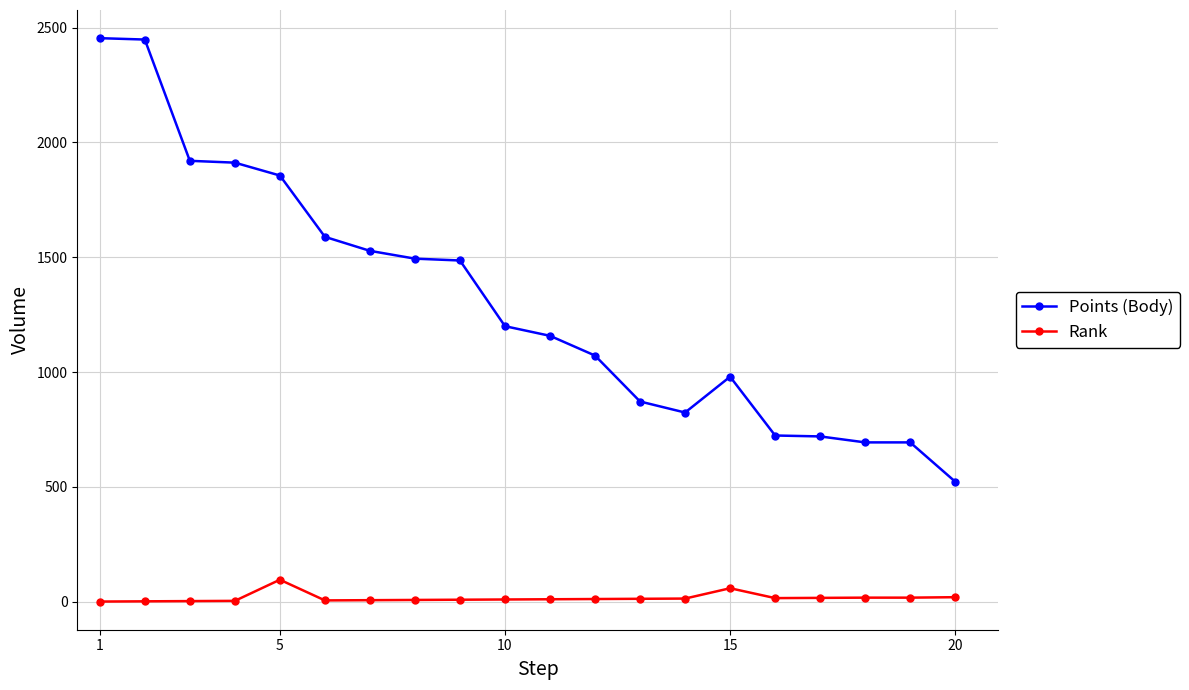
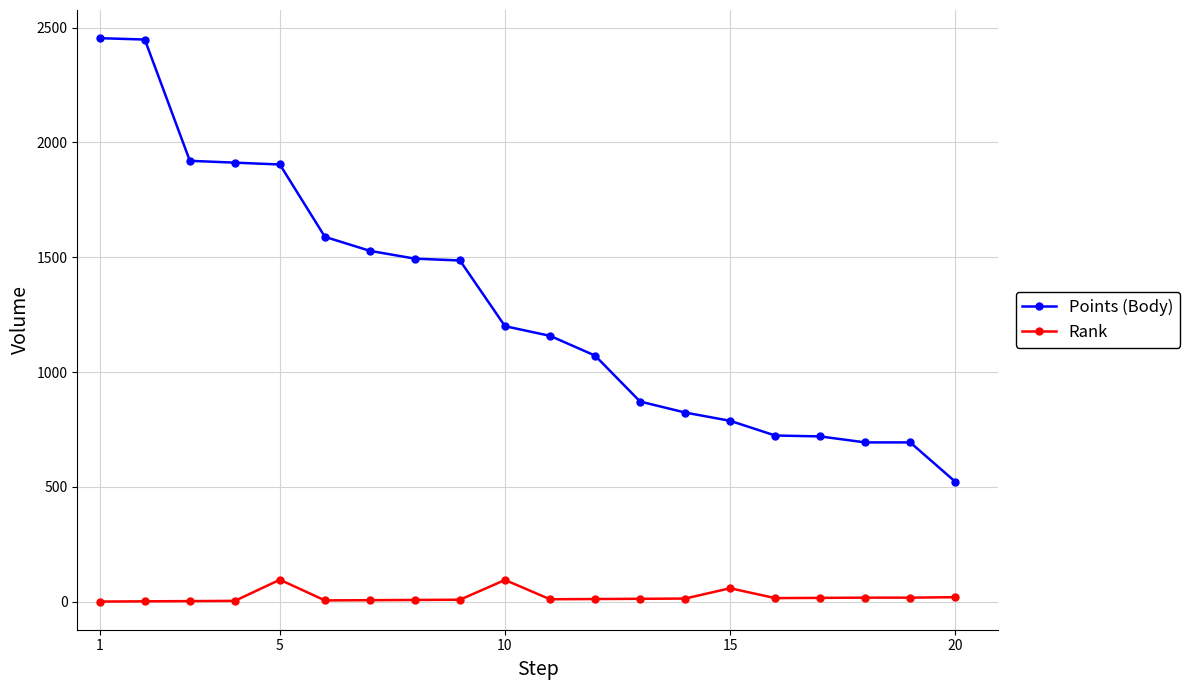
  {
    "Points (Body)": {
      "1": 2450,
-     "5": 1860,
+     "5": 1900,
      "10": 1200,
-     "15": 980,
+     "15": 790,
      "20": 520
    },
    "Rank": {
      "1": 0,
      "5": 100,
-     "10": 10,
+     "10": 100,
      "15": 60,
      "20": 20
    }
  }
